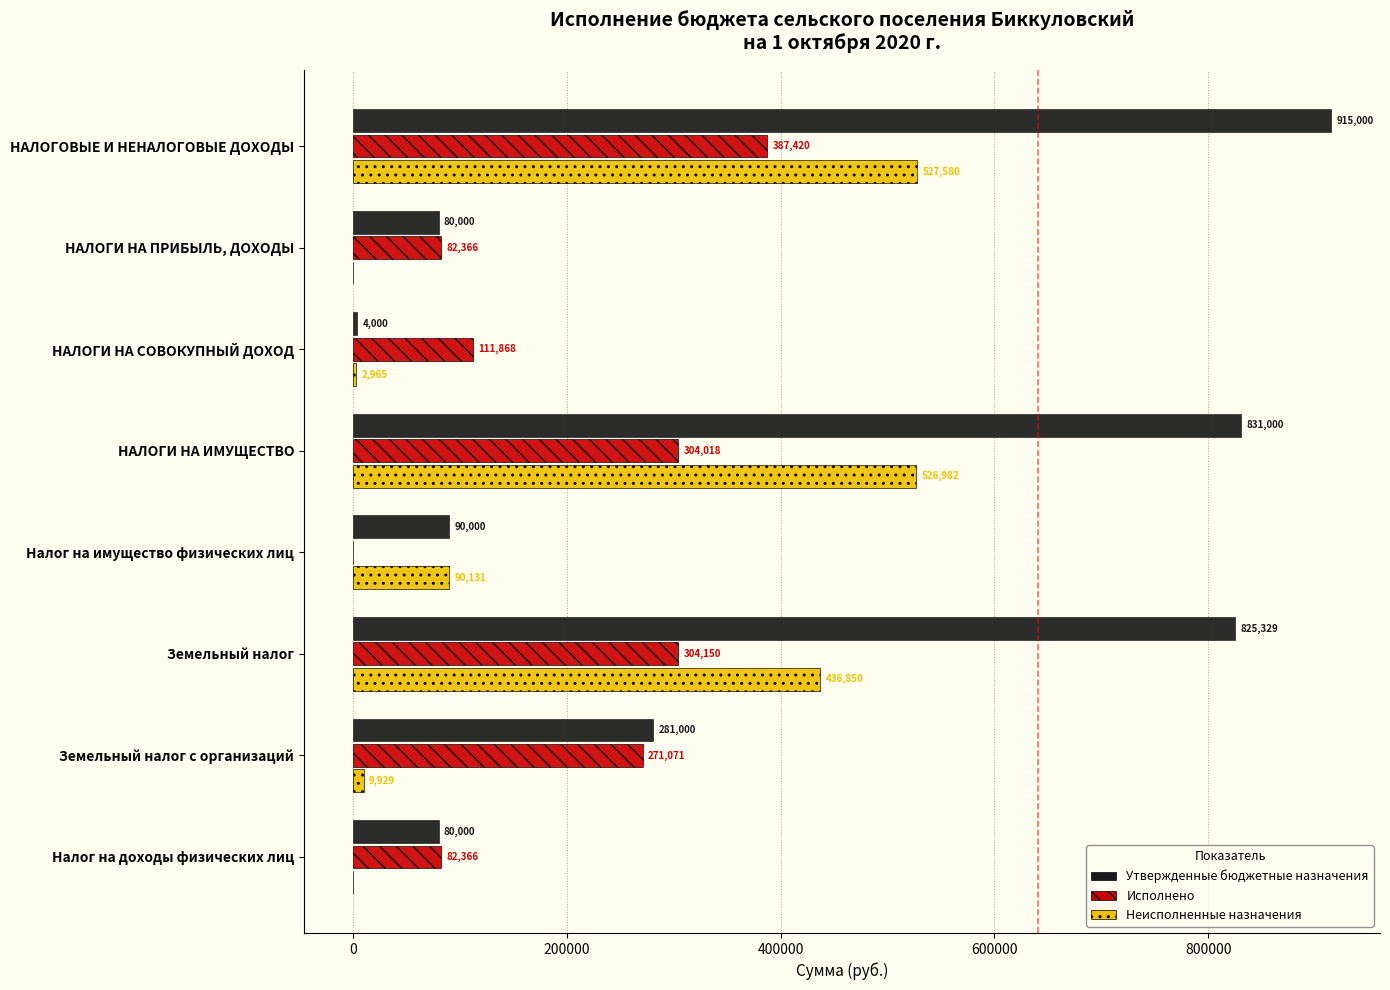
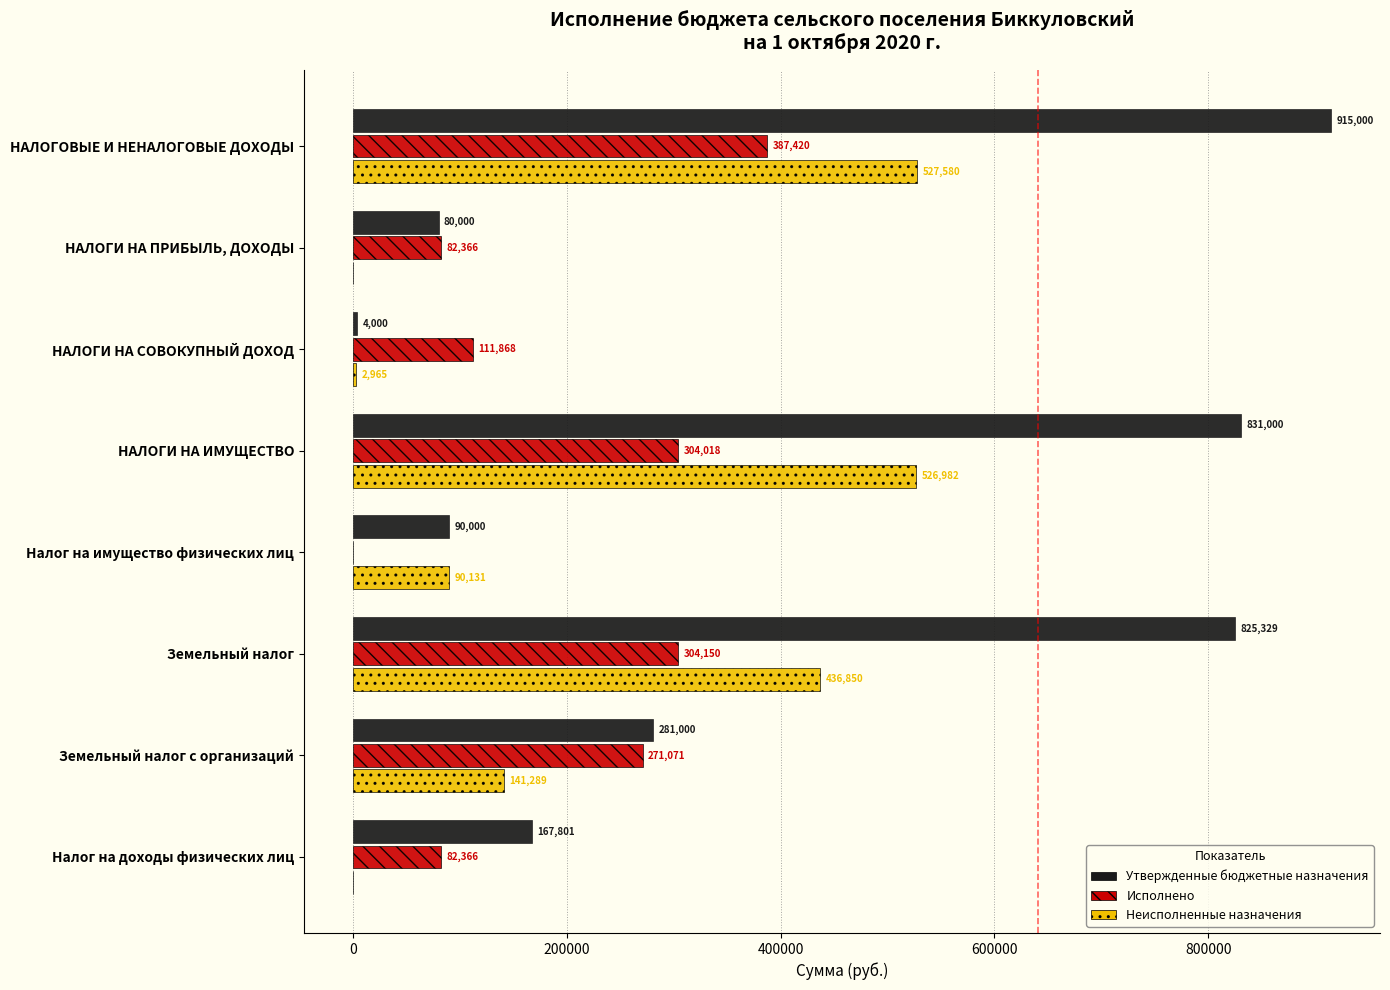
  {
    "Утвержденные бюджетные назначения": {
      "НАЛОГОВЫЕ И НЕНАЛОГОВЫЕ ДОХОДЫ": "915,000",
      "НАЛОГИ НА ПРИБЫЛЬ, ДОХОДЫ": "80,000",
      "НАЛОГИ НА СОВОКУПНЫЙ ДОХОД": "4,000",
      "НАЛОГИ НА ИМУЩЕСТВО": "831,000",
      "Налог на имущество физических лиц": "90,000",
      "Земельный налог": "825,329",
      "Земельный налог с организаций": "281,000",
-     "Налог на доходы физических лиц": "80,000"
+     "Налог на доходы физических лиц": "167,801"
    },
    "Исполнено": {
      "НАЛОГОВЫЕ И НЕНАЛОГОВЫЕ ДОХОДЫ": "387,420",
      "НАЛОГИ НА ПРИБЫЛЬ, ДОХОДЫ": "82,366",
      "НАЛОГИ НА СОВОКУПНЫЙ ДОХОД": "111,868",
      "НАЛОГИ НА ИМУЩЕСТВО": "304,018",
      "Земельный налог": "304,150",
      "Земельный налог с организаций": "271,071",
      "Налог на доходы физических лиц": "82,366"
    },
    "Неисполненные назначения": {
      "НАЛОГОВЫЕ И НЕНАЛОГОВЫЕ ДОХОДЫ": "527,580",
      "НАЛОГИ НА СОВОКУПНЫЙ ДОХОД": "2,965",
      "НАЛОГИ НА ИМУЩЕСТВО": "526,982",
      "Налог на имущество физических лиц": "90,131",
      "Земельный налог": "436,850",
-     "Земельный налог с организаций": "9,929"
+     "Земельный налог с организаций": "141,289"
    }
  }
